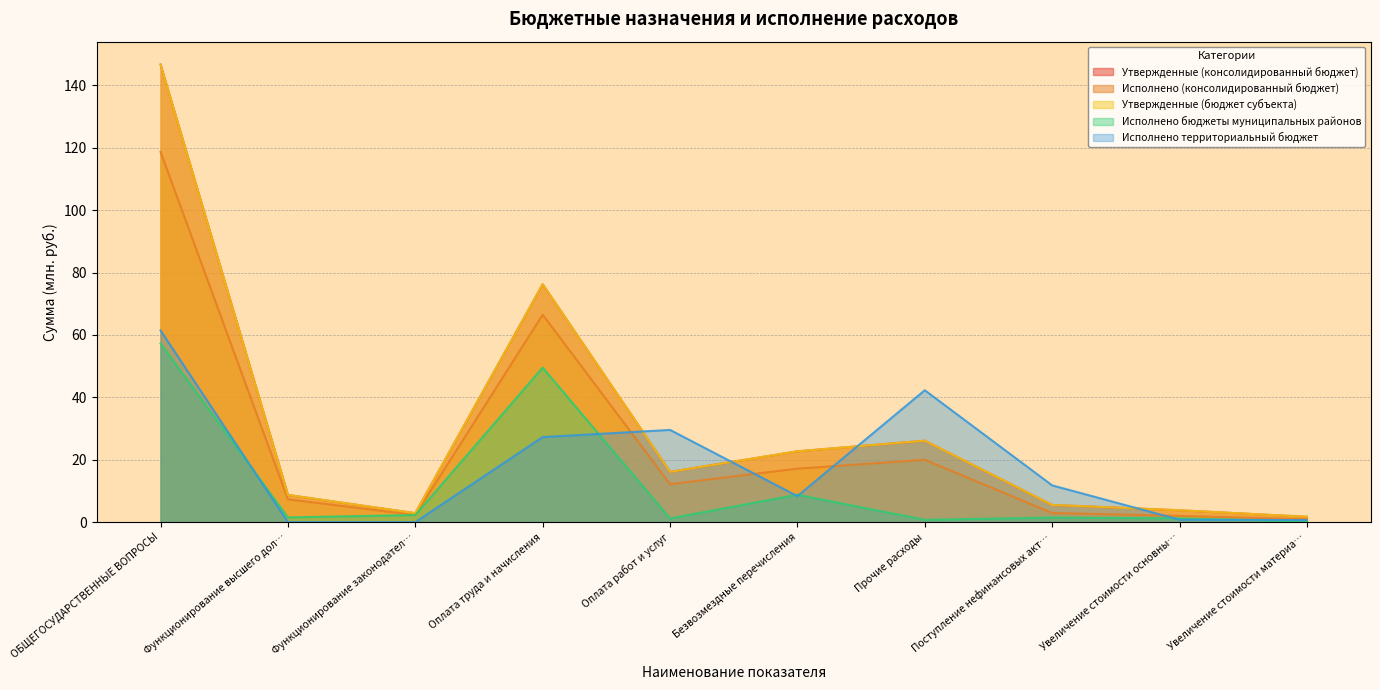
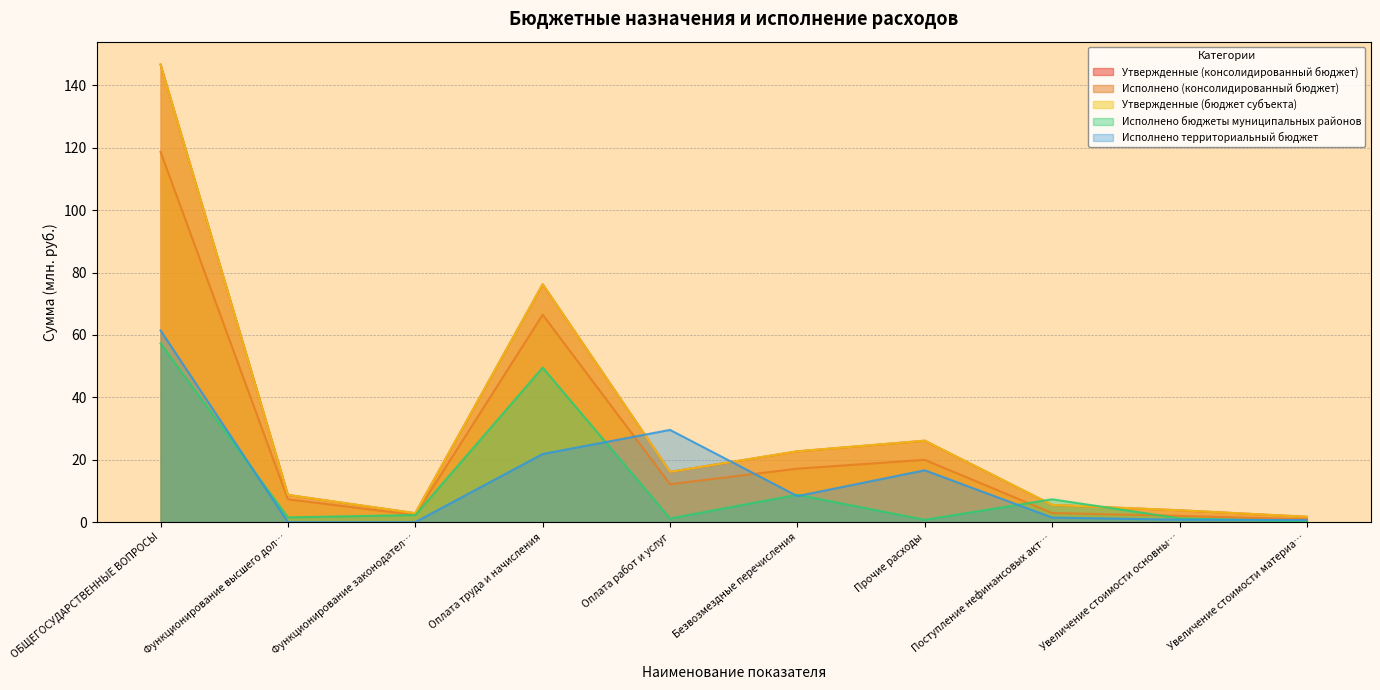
  {
    "Исполнено бюджеты муниципальных районов": {
      "ОБЩЕГОСУДАРСТВЕННЫЕ ВОПРОСЫ": 57,
      "Функционирование высшего дол…": 2,
      "Оплата труда и начисления": 50,
      "Оплата работ и услуг": 1,
      "Прочие расходы": 1,
-     "Поступление нефинансовых акт…": 1
+     "Поступление нефинансовых акт…": 7
    },
    "Исполнено территориальный бюджет": {
      "ОБЩЕГОСУДАРСТВЕННЫЕ ВОПРОСЫ": 61,
      "Функционирование высшего дол…": 0,
      "Функционирование законодател…": 0,
-     "Оплата труда и начисления": 27,
+     "Оплата труда и начисления": 22,
      "Оплата работ и услуг": 30,
-     "Прочие расходы": 42,
-     "Поступление нефинансовых акт…": 12
+     "Прочие расходы": 17,
+     "Поступление нефинансовых акт…": 1
    }
  }
